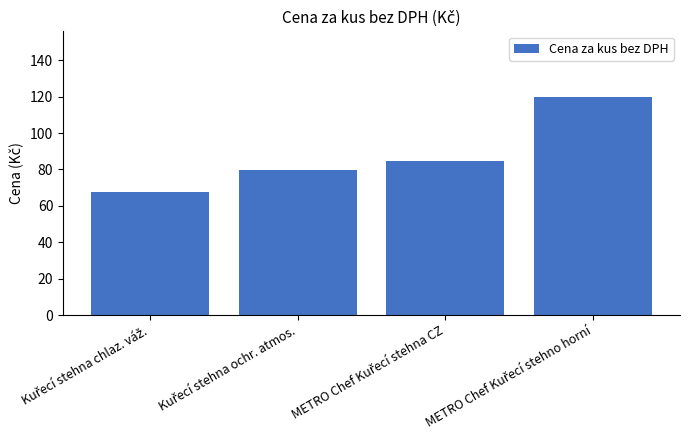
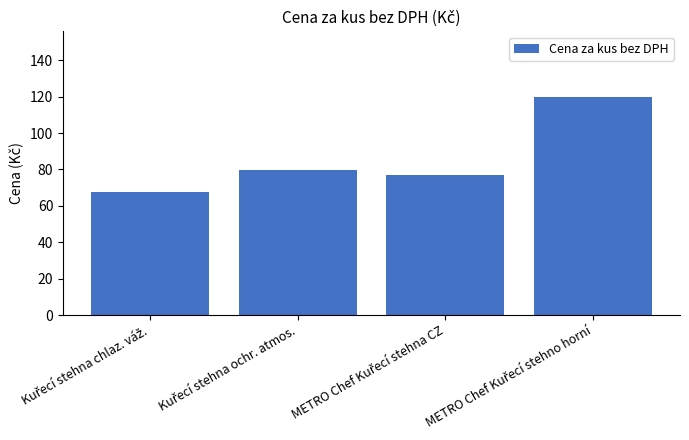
  {
    "Kuřecí stehna chlaz. váž.": 67,
    "Kuřecí stehna ochr. atmos.": 80,
-   "METRO Chef Kuřecí stehna CZ": 84,
+   "METRO Chef Kuřecí stehna CZ": 77,
    "METRO Chef Kuřecí stehno horní": 120
  }
